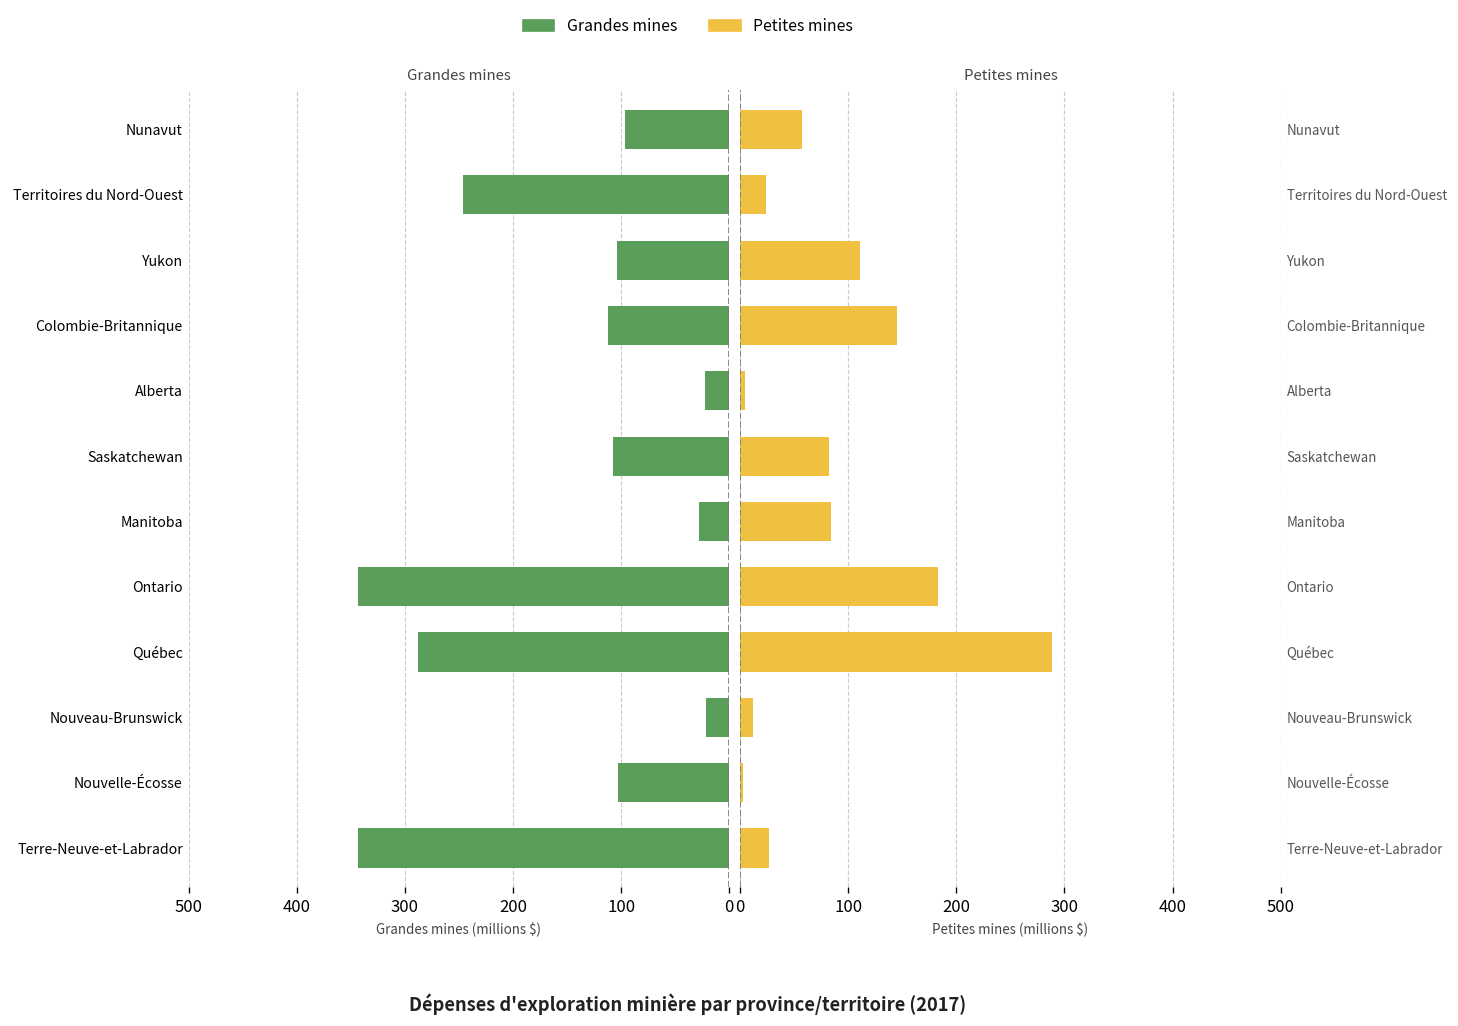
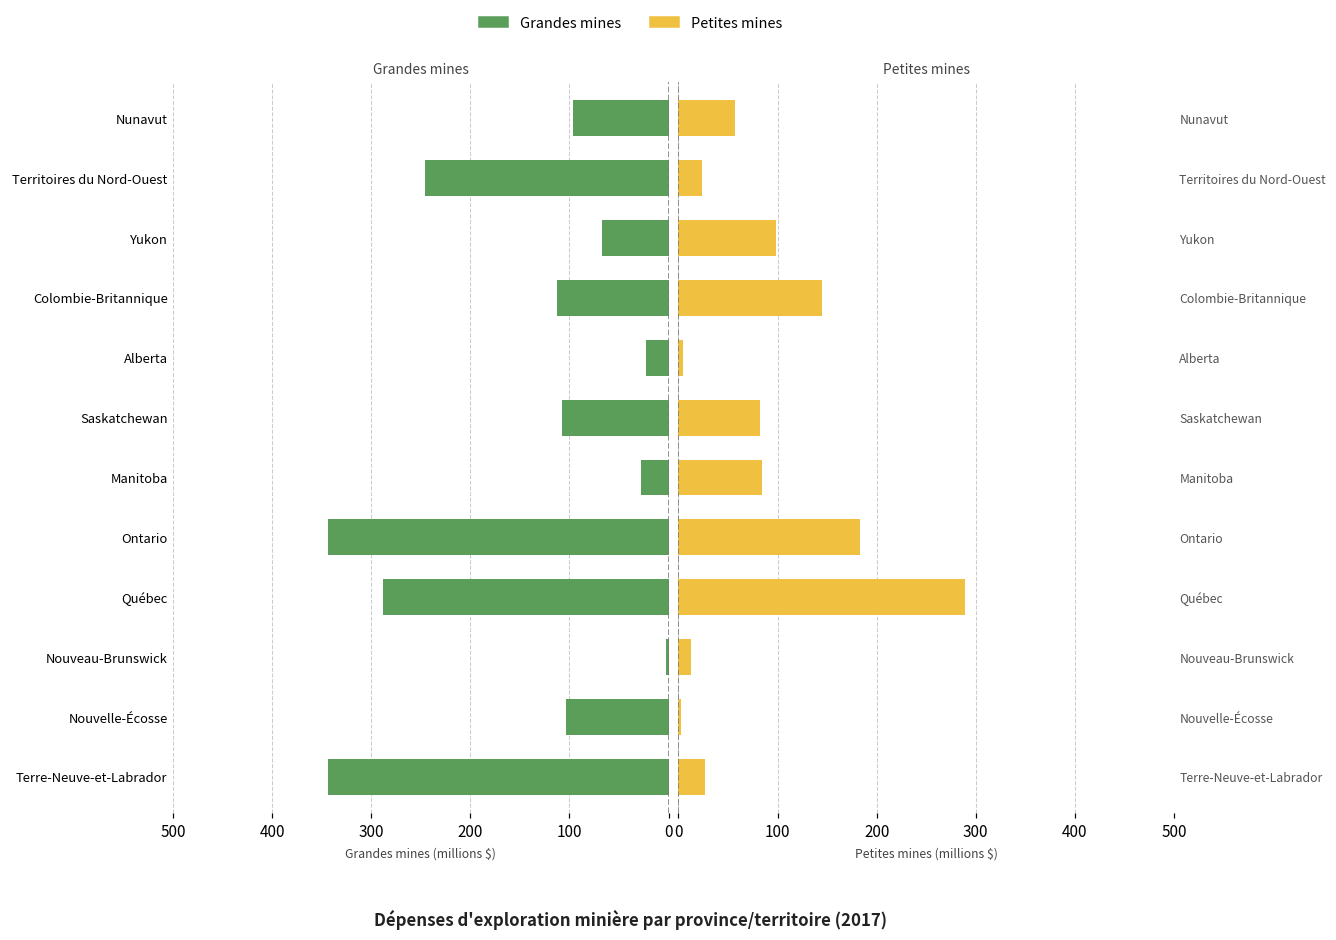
  {
    "Grandes mines": {
      "Nunavut": 100,
      "Territoires du Nord-Ouest": 250,
-     "Yukon": 100,
+     "Yukon": 70,
      "Colombie-Britannique": 110,
      "Alberta": 20,
      "Saskatchewan": 110,
      "Manitoba": 30,
      "Ontario": 340,
      "Québec": 290,
-     "Nouveau-Brunswick": 20,
+     "Nouveau-Brunswick": 0,
      "Nouvelle-Écosse": 100,
      "Terre-Neuve-et-Labrador": 340
    },
    "Petites mines": {
      "Nunavut": 60,
      "Territoires du Nord-Ouest": 20,
-     "Yukon": 110,
+     "Yukon": 100,
      "Colombie-Britannique": 150,
      "Alberta": 0,
      "Saskatchewan": 80,
      "Manitoba": 80,
      "Ontario": 180,
      "Québec": 290,
      "Nouveau-Brunswick": 10,
      "Nouvelle-Écosse": 0,
      "Terre-Neuve-et-Labrador": 30
    }
  }
